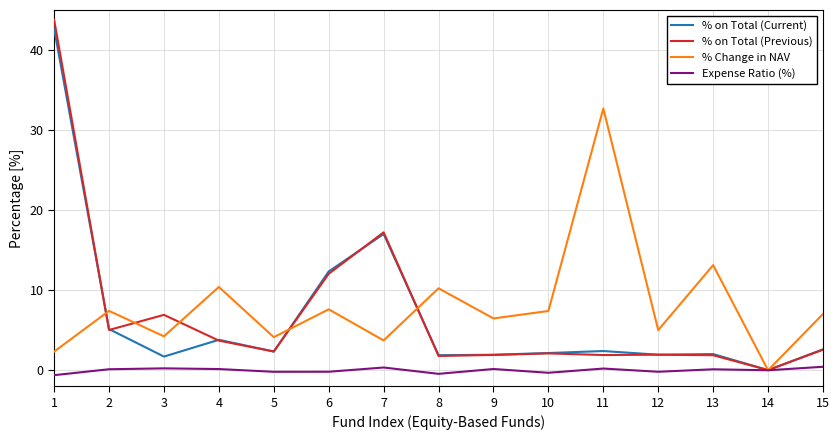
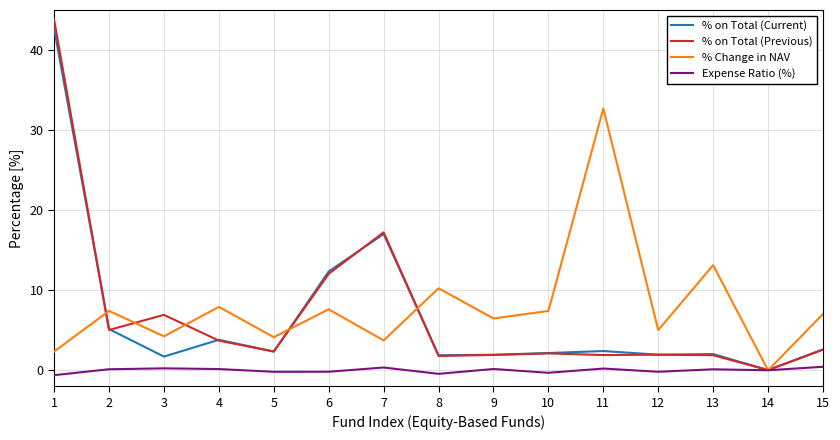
  {
    "% on Total (Current)": {
      "1": 43,
      "3": 2,
      "11": 2
    },
    "% on Total (Previous)": {
      "1": 44,
      "3": 7,
      "11": 2
    },
    "% Change in NAV": {
      "1": 2,
      "2": 7,
      "3": 4,
-     "4": 10,
+     "4": 8,
      "5": 4,
      "6": 8,
      "7": 4,
      "8": 10,
      "9": 6,
      "10": 7,
      "11": 33,
      "12": 5,
      "13": 13,
      "15": 7
    },
    "Expense Ratio (%)": {
      "1": -1,
      "2": 0,
      "3": 0,
      "4": 0,
      "5": 0,
      "6": 0,
      "7": 0,
      "8": 0,
      "9": 0,
      "10": 0,
      "11": 0,
      "12": 0,
      "13": 0,
      "15": 0
    }
  }
